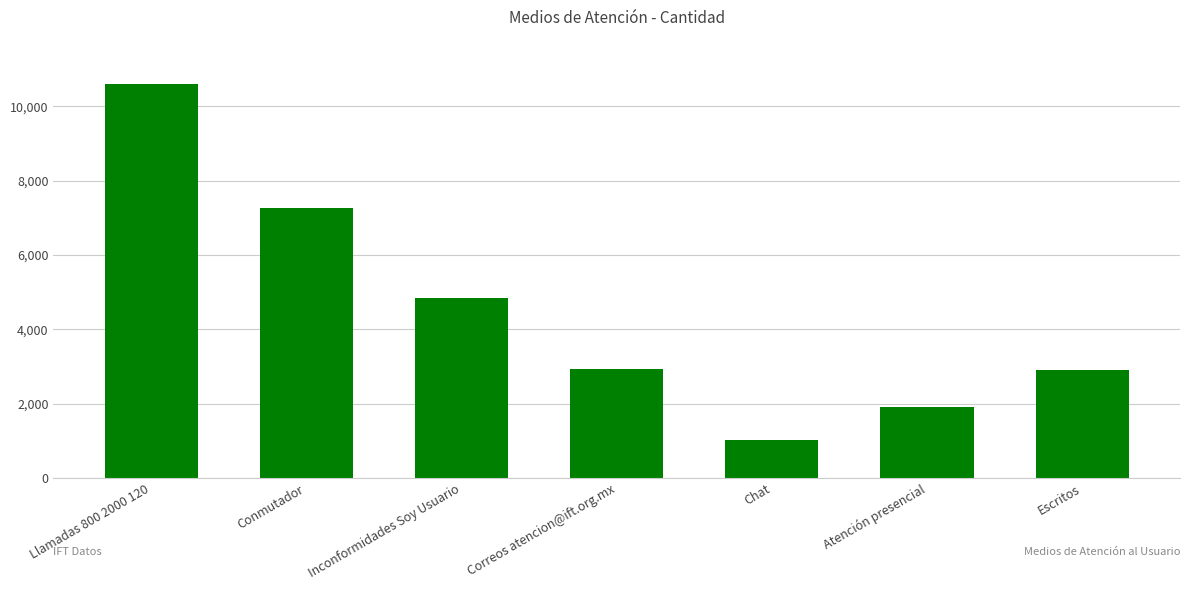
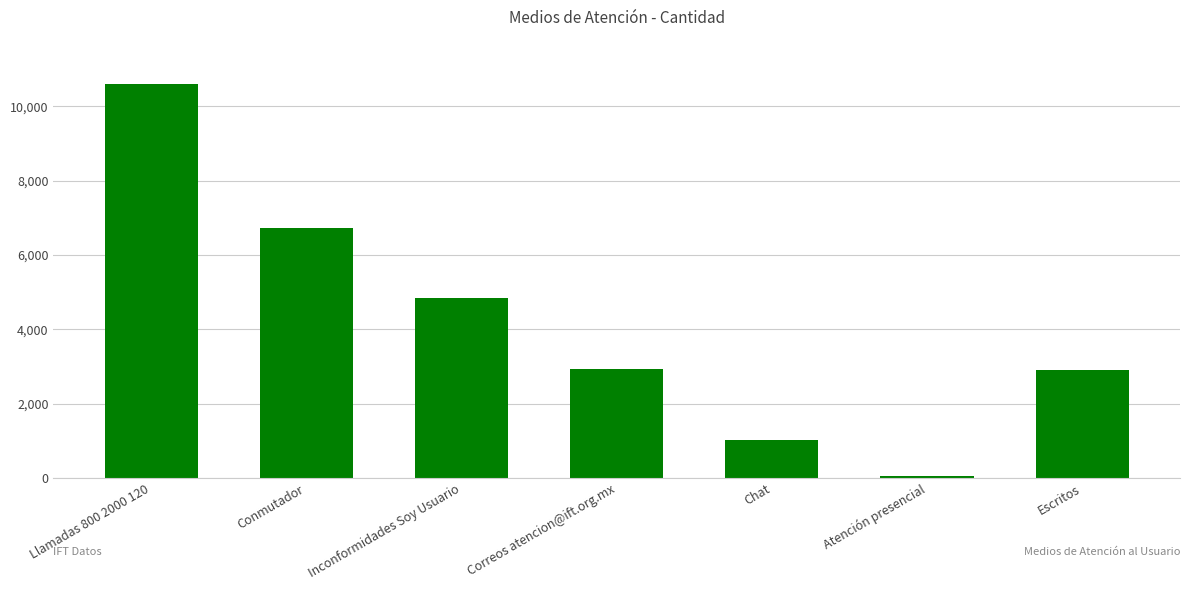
  {
    "Llamadas 800 2000 120": "10,600",
-   "Conmutador": "7,300",
+   "Conmutador": "6,700",
    "Inconformidades Soy Usuario": "4,800",
    "Correos atencion@ift.org.mx": "2,900",
    "Chat": "1,000",
-   "Atención presencial": "1,900",
+   "Atención presencial": "100",
    "Escritos": "2,900"
  }
